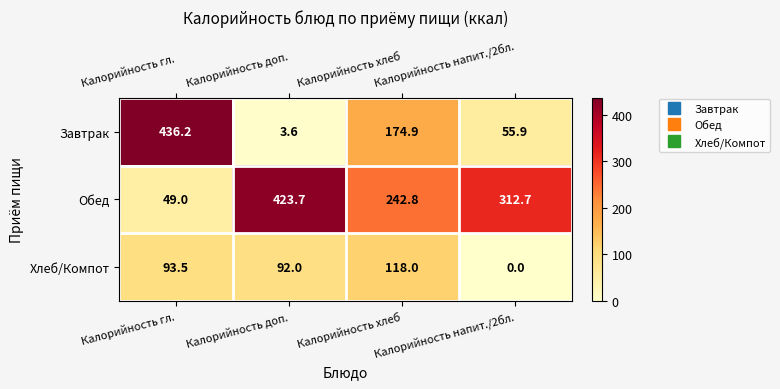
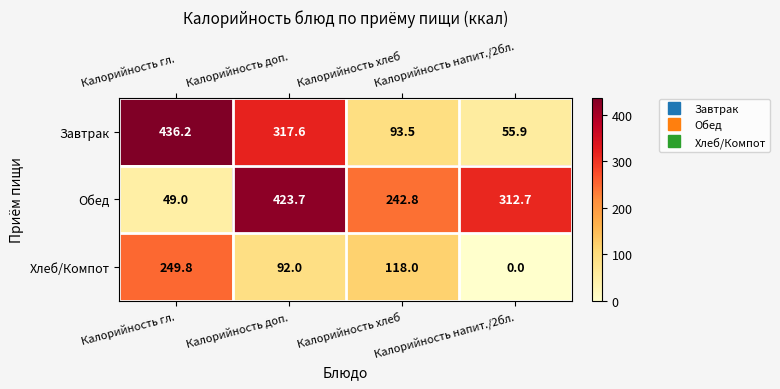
  {
    "Завтрак": {
      "Калорийность гл.": 436.2,
-     "Калорийность доп.": 3.6,
-     "Калорийность хлеб": 174.9,
+     "Калорийность доп.": 317.6,
+     "Калорийность хлеб": 93.5,
      "Калорийность напит./2бл.": 55.9
    },
    "Обед": {
      "Калорийность гл.": 49.0,
      "Калорийность доп.": 423.7,
      "Калорийность хлеб": 242.8,
      "Калорийность напит./2бл.": 312.7
    },
    "Хлеб/Компот": {
-     "Калорийность гл.": 93.5,
+     "Калорийность гл.": 249.8,
      "Калорийность доп.": 92.0,
      "Калорийность хлеб": 118.0,
      "Калорийность напит./2бл.": 0.0
    }
  }
